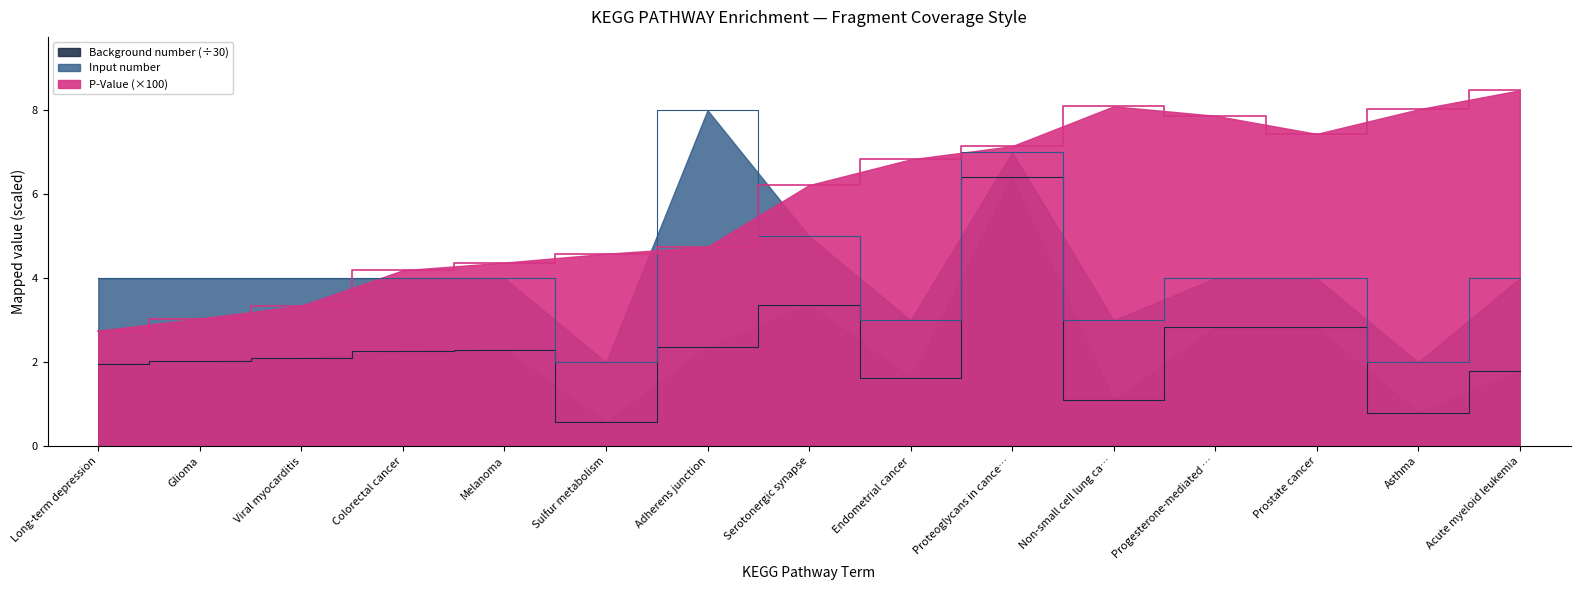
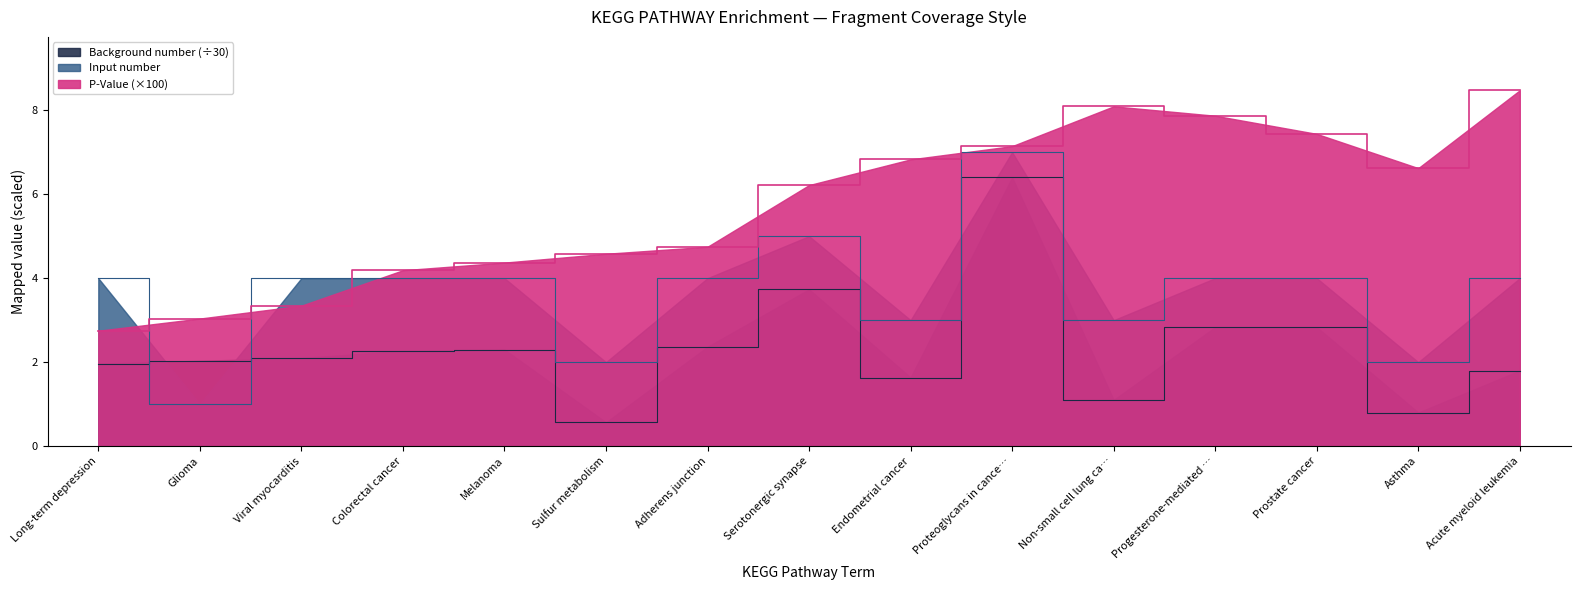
  {
    "Background number (÷30)": {
      "Long-term depression": 2.0,
      "Glioma": 2.0,
      "Viral myocarditis": 2.1,
      "Colorectal cancer": 2.3,
      "Melanoma": 2.3,
      "Sulfur metabolism": 0.6,
      "Adherens junction": 2.4,
-     "Serotonergic synapse": 3.4,
+     "Serotonergic synapse": 3.7,
      "Endometrial cancer": 1.6,
      "Proteoglycans in cance…": 6.4,
      "Non-small cell lung ca…": 1.1,
      "Progesterone-mediated …": 2.8,
      "Prostate cancer": 2.8,
      "Asthma": 0.8,
      "Acute myeloid leukemia": 1.8
    },
    "Input number": {
      "Long-term depression": 4,
-     "Glioma": 4,
+     "Glioma": 1,
      "Viral myocarditis": 4,
      "Colorectal cancer": 4,
      "Melanoma": 4,
      "Sulfur metabolism": 2,
-     "Adherens junction": 8,
+     "Adherens junction": 4,
      "Serotonergic synapse": 5,
      "Endometrial cancer": 3,
      "Proteoglycans in cance…": 7,
      "Non-small cell lung ca…": 3,
      "Progesterone-mediated …": 4,
      "Prostate cancer": 4,
      "Asthma": 2,
      "Acute myeloid leukemia": 4
    },
    "P-Value (×100)": {
      "Long-term depression": 2.7,
      "Glioma": 3.0,
      "Viral myocarditis": 3.3,
      "Colorectal cancer": 4.2,
      "Melanoma": 4.4,
      "Sulfur metabolism": 4.6,
      "Adherens junction": 4.7,
      "Serotonergic synapse": 6.2,
      "Endometrial cancer": 6.8,
      "Proteoglycans in cance…": 7.1,
      "Non-small cell lung ca…": 8.1,
      "Progesterone-mediated …": 7.9,
      "Prostate cancer": 7.4,
-     "Asthma": 8.0,
+     "Asthma": 6.6,
      "Acute myeloid leukemia": 8.5
    }
  }
